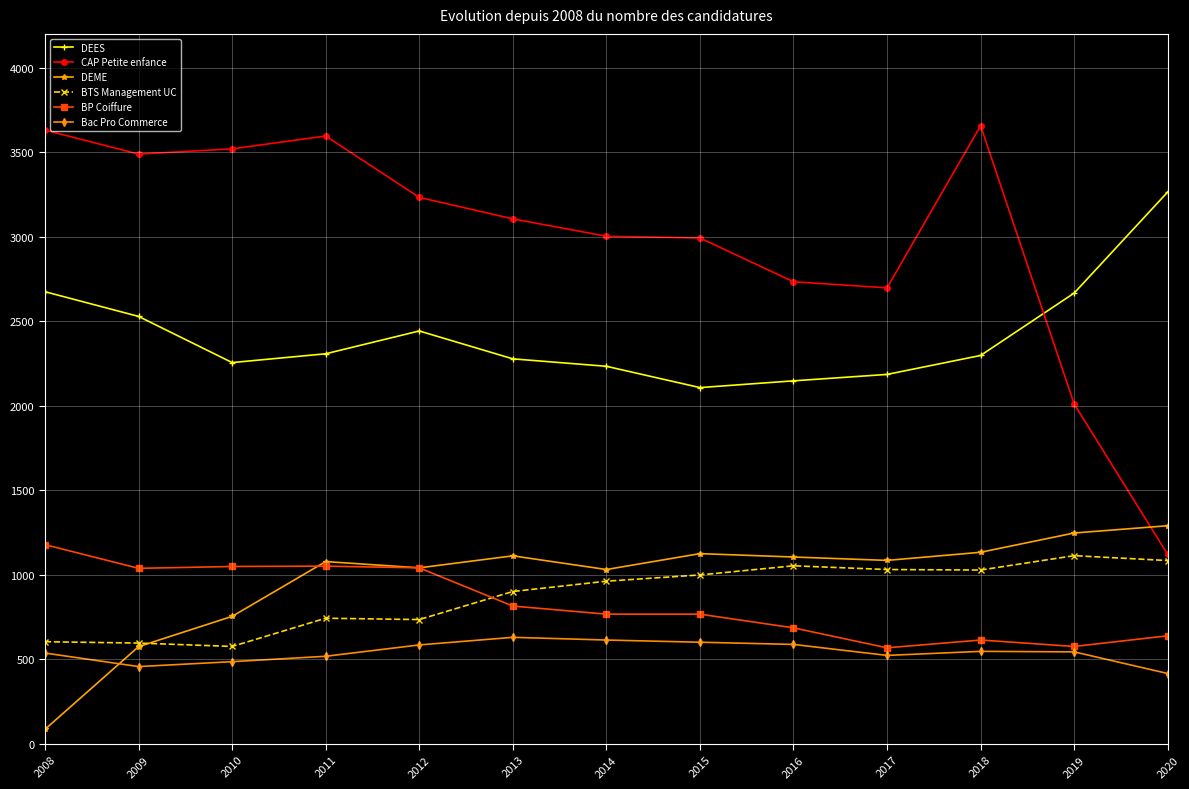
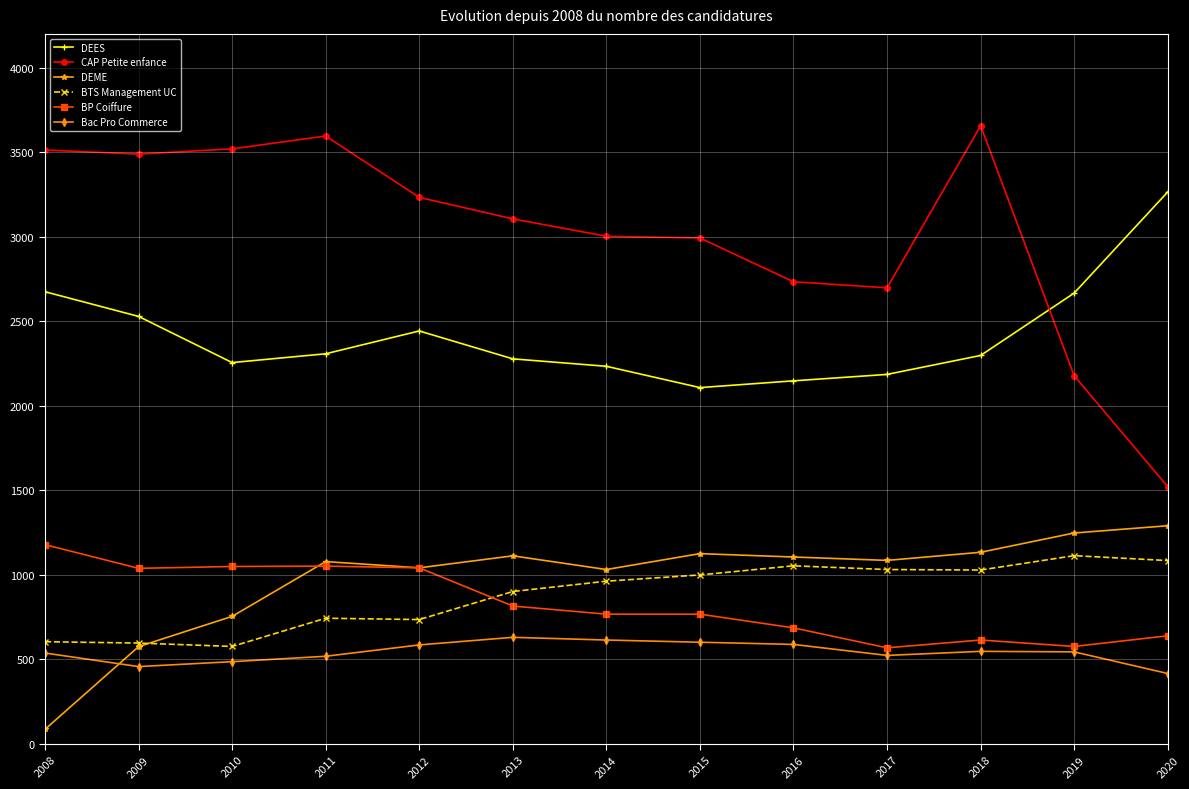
  {
    "CAP Petite enfance": {
-     "2008": 3630,
+     "2008": 3510,
      "2009": 3490,
      "2010": 3520,
      "2011": 3600,
      "2012": 3230,
      "2013": 3110,
      "2014": 3000,
      "2015": 2990,
      "2016": 2730,
      "2017": 2700,
      "2018": 3660,
-     "2019": 2010,
-     "2020": 1120
+     "2019": 2180,
+     "2020": 1520
    },
    "BP Coiffure": {
      "2008": 1180,
      "2009": 1040,
      "2010": 1050,
      "2011": 1050,
      "2013": 820,
      "2014": 770,
      "2015": 770,
      "2016": 690,
      "2017": 570,
      "2018": 620,
      "2019": 580,
      "2020": 640
    }
  }
